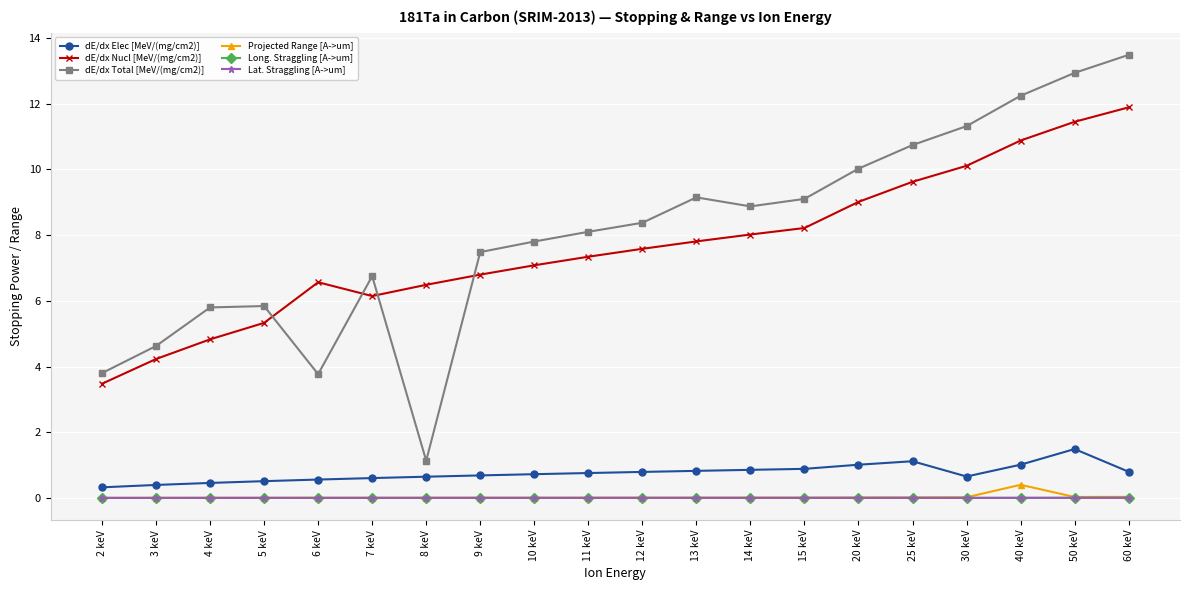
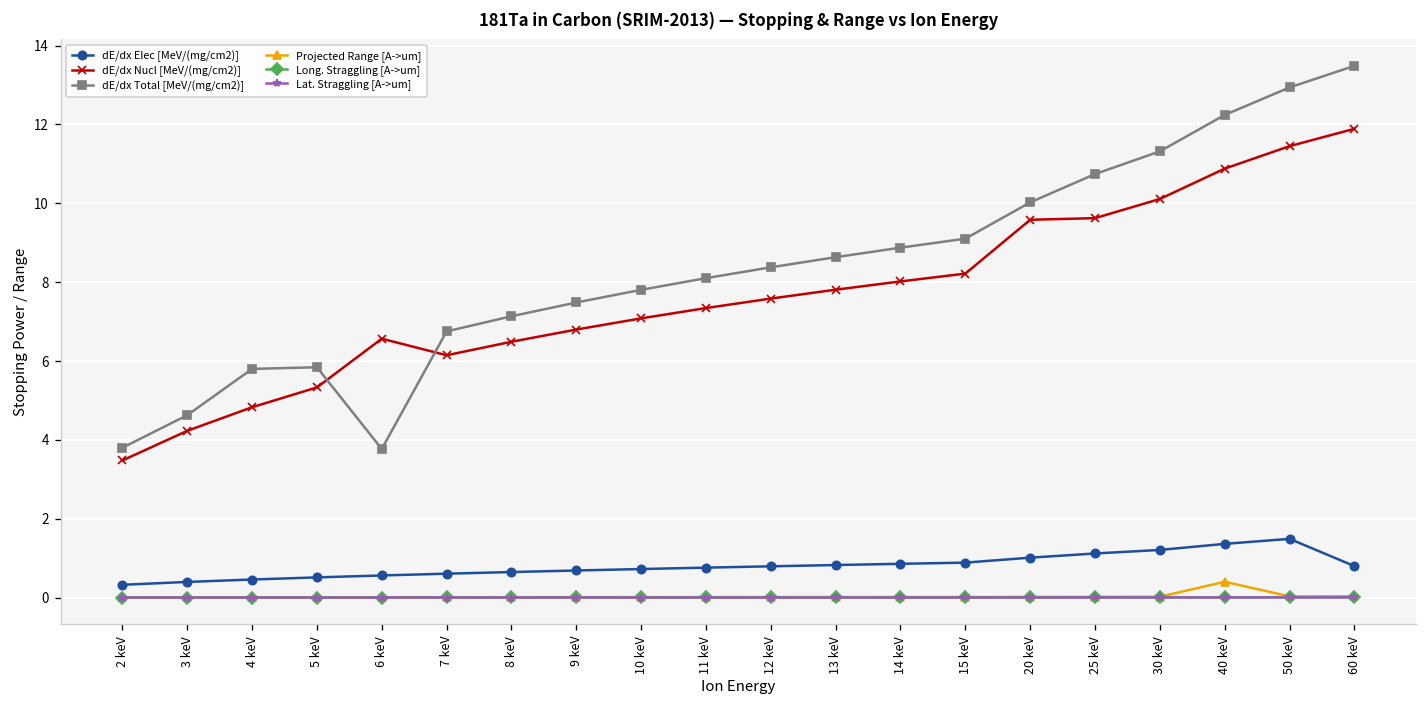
  {
    "dE/dx Elec [MeV/(mg/cm2)]": {
      "2 keV": 0.3,
      "3 keV": 0.4,
      "4 keV": 0.5,
      "5 keV": 0.5,
      "6 keV": 0.6,
      "7 keV": 0.6,
      "8 keV": 0.6,
      "9 keV": 0.7,
      "10 keV": 0.7,
      "11 keV": 0.8,
      "12 keV": 0.8,
      "13 keV": 0.8,
      "14 keV": 0.9,
      "15 keV": 0.9,
      "20 keV": 1.0,
      "25 keV": 1.1,
-     "30 keV": 0.7,
-     "40 keV": 1.0,
+     "30 keV": 1.2,
+     "40 keV": 1.4,
      "50 keV": 1.5,
      "60 keV": 0.8
    },
    "dE/dx Nucl [MeV/(mg/cm2)]": {
      "2 keV": 3.5,
      "3 keV": 4.2,
      "4 keV": 4.8,
      "5 keV": 5.3,
      "6 keV": 6.6,
      "7 keV": 6.1,
      "8 keV": 6.5,
      "9 keV": 6.8,
      "10 keV": 7.1,
      "11 keV": 7.3,
      "12 keV": 7.6,
      "13 keV": 7.8,
      "14 keV": 8.0,
      "15 keV": 8.2,
-     "20 keV": 9.0,
+     "20 keV": 9.6,
      "25 keV": 9.6,
      "30 keV": 10.1,
      "40 keV": 10.9,
      "50 keV": 11.5,
      "60 keV": 11.9
    },
    "dE/dx Total [MeV/(mg/cm2)]": {
      "2 keV": 3.8,
      "3 keV": 4.6,
      "4 keV": 5.8,
      "5 keV": 5.8,
      "6 keV": 3.8,
      "7 keV": 6.8,
-     "8 keV": 1.1,
+     "8 keV": 7.1,
      "9 keV": 7.5,
      "10 keV": 7.8,
      "11 keV": 8.1,
      "12 keV": 8.4,
-     "13 keV": 9.1,
+     "13 keV": 8.6,
      "14 keV": 8.9,
      "15 keV": 9.1,
      "20 keV": 10.0,
      "25 keV": 10.7,
      "30 keV": 11.3,
      "40 keV": 12.2,
      "50 keV": 12.9,
      "60 keV": 13.5
    },
    "Projected Range [A->um]": {
      "40 keV": 0.4
    },
    "Lat. Straggling [A->um]": {
      "40 keV": 0.0
    }
  }
